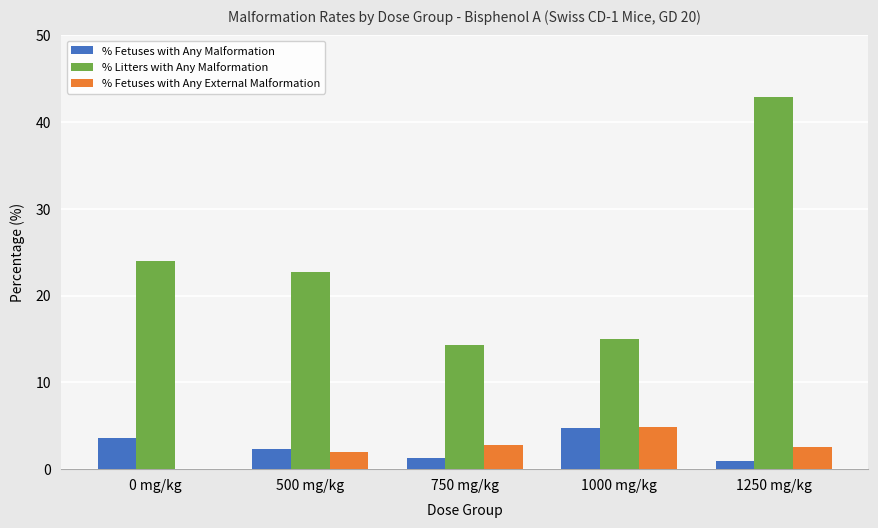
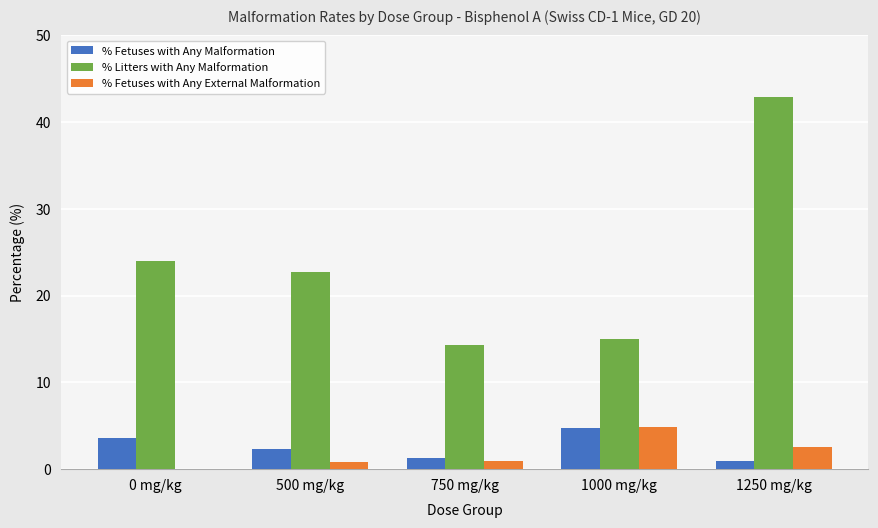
  {
    "% Fetuses with Any Malformation": {
      "0 mg/kg": 4,
      "500 mg/kg": 2,
      "750 mg/kg": 1,
      "1000 mg/kg": 5,
      "1250 mg/kg": 1
    },
    "% Litters with Any Malformation": {
      "0 mg/kg": 24,
      "500 mg/kg": 23,
      "750 mg/kg": 14,
      "1000 mg/kg": 15,
      "1250 mg/kg": 43
    },
    "% Fetuses with Any External Malformation": {
      "0 mg/kg": 0,
-     "500 mg/kg": 2,
-     "750 mg/kg": 3,
+     "500 mg/kg": 1,
+     "750 mg/kg": 1,
      "1000 mg/kg": 5,
      "1250 mg/kg": 3
    }
  }
